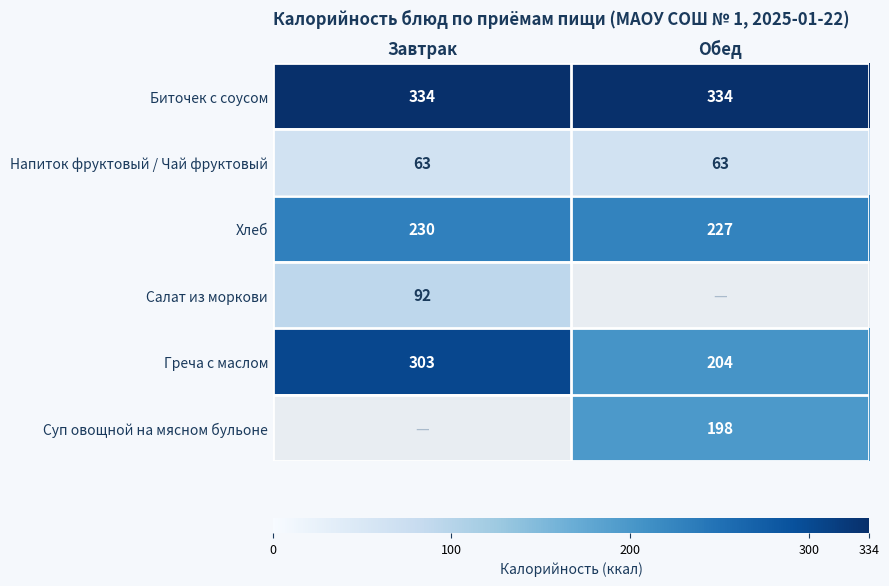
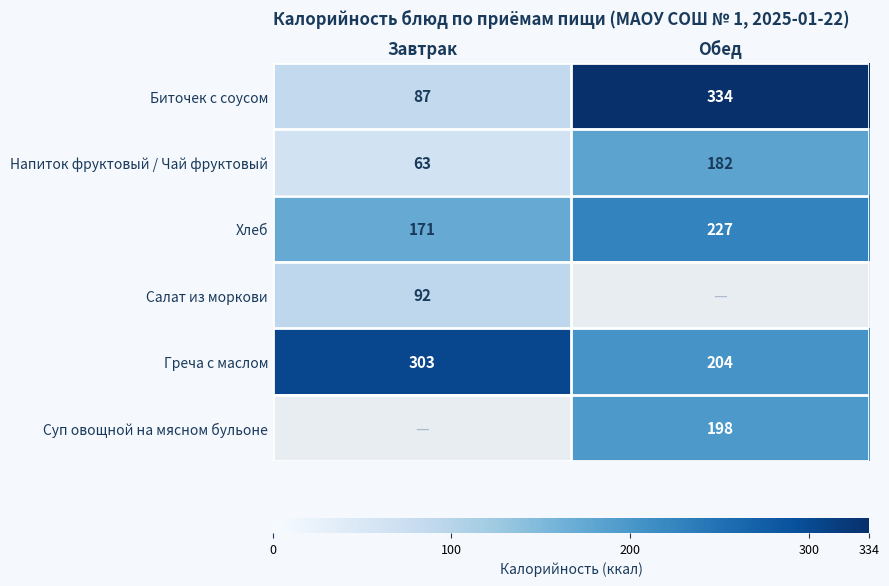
  {
    "Биточек с соусом": {
-     "Завтрак": 334,
+     "Завтрак": 87,
      "Обед": 334
    },
    "Напиток фруктовый / Чай фруктовый": {
      "Завтрак": 63,
-     "Обед": 63
+     "Обед": 182
    },
    "Хлеб": {
-     "Завтрак": 230,
+     "Завтрак": 171,
      "Обед": 227
    },
    "Салат из моркови": {
      "Завтрак": 92
    },
    "Греча с маслом": {
      "Завтрак": 303,
      "Обед": 204
    },
    "Суп овощной на мясном бульоне": {
      "Обед": 198
    }
  }
